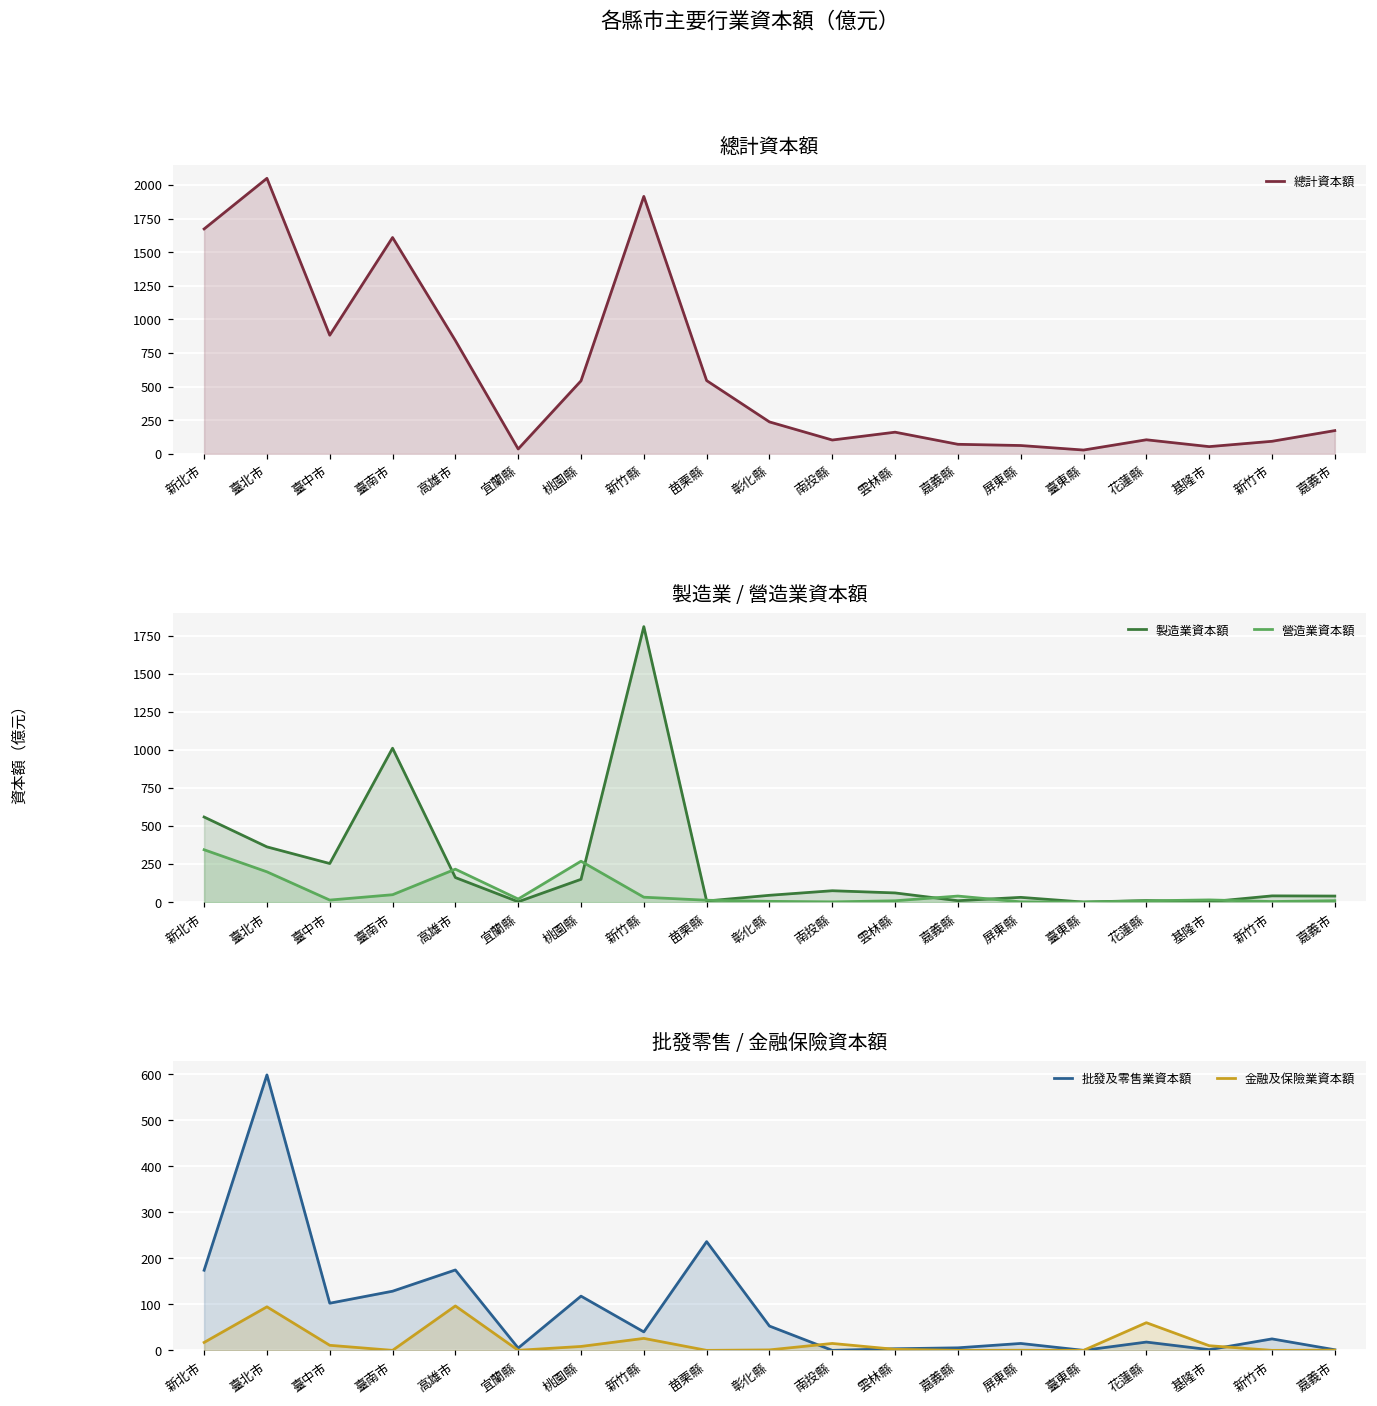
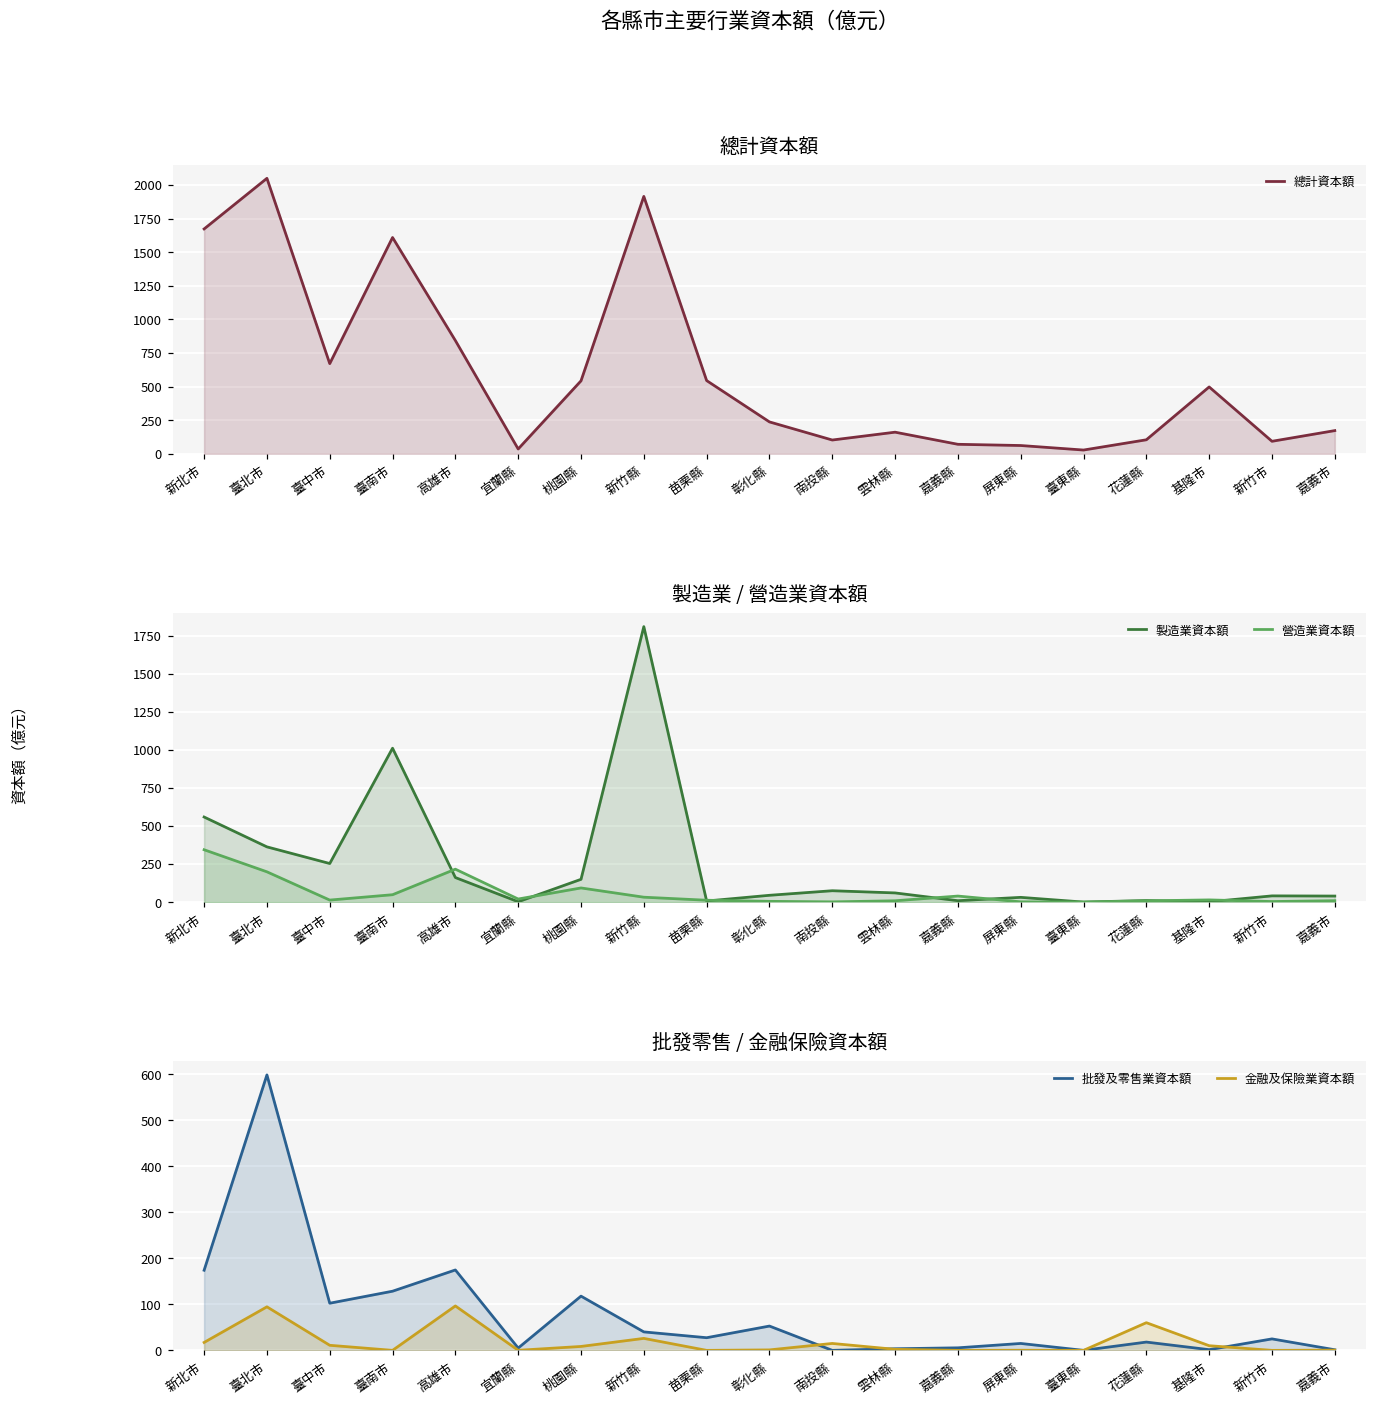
  {
    "總計資本額": {
      "新北市": 1670,
      "臺北市": 2050,
-     "臺中市": 880,
+     "臺中市": 670,
      "臺南市": 1610,
      "高雄市": 840,
      "宜蘭縣": 40,
      "桃園縣": 540,
      "新竹縣": 1910,
      "苗栗縣": 540,
      "彰化縣": 240,
      "南投縣": 100,
      "雲林縣": 160,
      "嘉義縣": 70,
      "屏東縣": 60,
      "臺東縣": 30,
      "花蓮縣": 100,
-     "基隆市": 50,
+     "基隆市": 500,
      "新竹市": 90,
      "嘉義市": 170
    },
    "製造業 / 營造業資本額": {
      "製造業資本額": {
        "新北市": 560,
        "臺北市": 360,
        "臺中市": 250,
        "臺南市": 1010,
        "高雄市": 160,
        "桃園縣": 150,
        "新竹縣": 1810,
        "彰化縣": 40,
        "南投縣": 70,
        "雲林縣": 60,
        "嘉義縣": 10,
        "屏東縣": 30,
        "新竹市": 40,
        "嘉義市": 40
      },
      "營造業資本額": {
        "新北市": 340,
        "臺北市": 200,
        "臺中市": 10,
        "臺南市": 50,
        "高雄市": 220,
-       "桃園縣": 270,
+       "桃園縣": 90,
        "新竹縣": 30,
        "彰化縣": 0,
        "南投縣": 0,
        "雲林縣": 10,
        "嘉義縣": 40,
        "屏東縣": 0,
        "新竹市": 0,
        "嘉義市": 10
      }
    },
    "批發零售 / 金融保險資本額": {
      "批發及零售業資本額": {
        "新北市": 170,
        "臺北市": 600,
        "臺中市": 100,
        "臺南市": 130,
        "高雄市": 170,
        "桃園縣": 120,
        "新竹縣": 40,
-       "苗栗縣": 240,
+       "苗栗縣": 30,
        "彰化縣": 50,
        "南投縣": 0,
        "屏東縣": 20,
        "花蓮縣": 20,
        "基隆市": 0,
        "新竹市": 20
      },
      "金融及保險業資本額": {
        "新北市": 20,
        "臺北市": 90,
        "臺中市": 10,
        "臺南市": 0,
        "高雄市": 100,
        "桃園縣": 10,
        "新竹縣": 30,
        "苗栗縣": 0,
        "彰化縣": 0,
        "南投縣": 20,
        "屏東縣": 0,
        "花蓮縣": 60,
        "基隆市": 10,
        "新竹市": 0
      }
    }
  }
